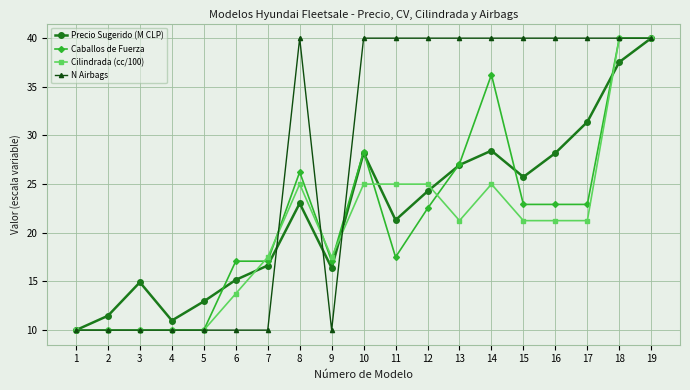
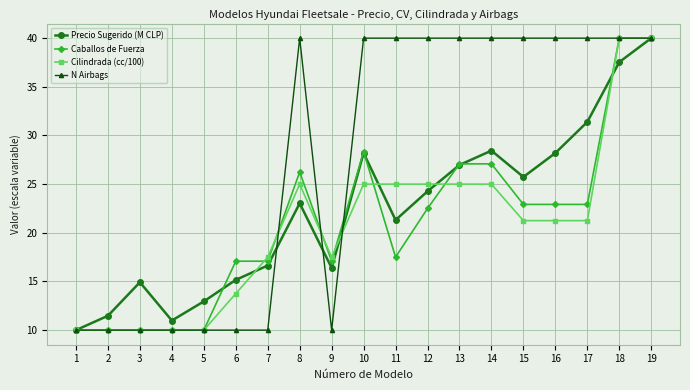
  {
    "Caballos de Fuerza": {
      "6": 17,
      "7": 17,
      "8": 26,
      "9": 17,
      "11": 18,
      "12": 23,
-     "14": 36,
+     "14": 27,
      "15": 23,
      "16": 23,
      "17": 23
    },
    "Cilindrada (cc/100)": {
      "6": 14,
      "7": 18,
      "8": 25,
      "9": 18,
      "10": 25,
      "11": 25,
      "12": 25,
-     "13": 21,
+     "13": 25,
      "14": 25,
      "15": 21,
      "16": 21,
      "17": 21
    }
  }
